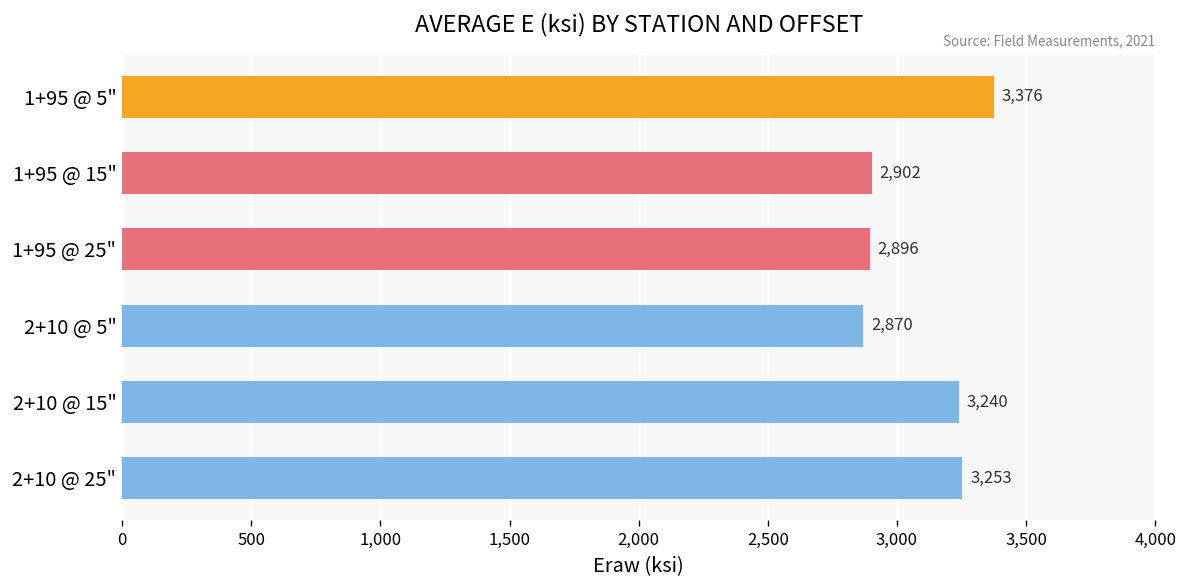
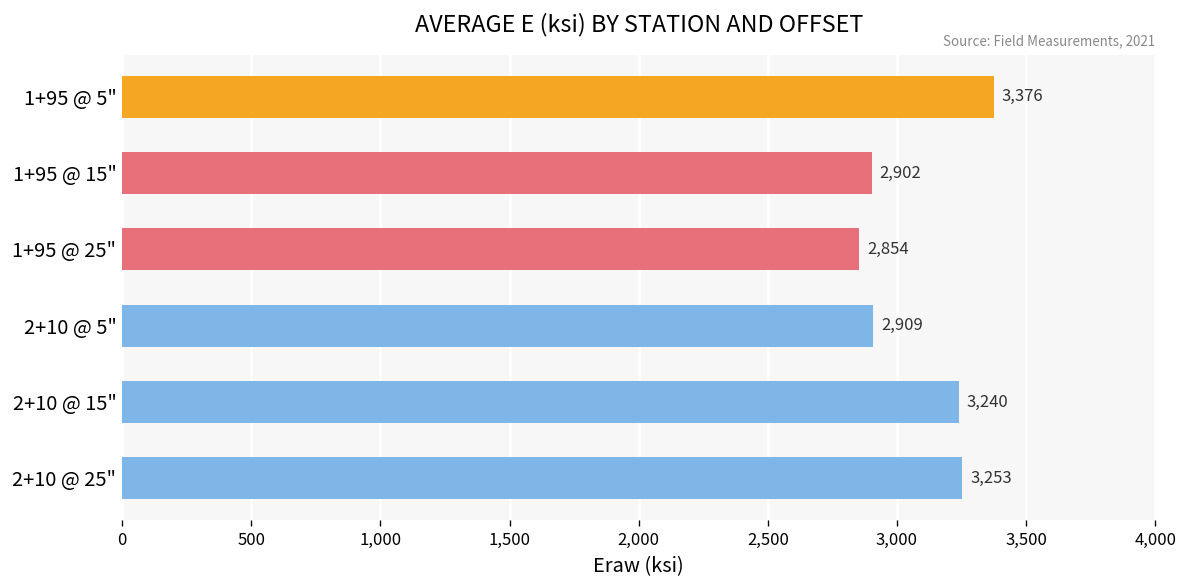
  {
    "1+95 @ 5\"": "3,376",
    "1+95 @ 15\"": "2,902",
-   "1+95 @ 25\"": "2,896",
-   "2+10 @ 5\"": "2,870",
+   "1+95 @ 25\"": "2,854",
+   "2+10 @ 5\"": "2,909",
    "2+10 @ 15\"": "3,240",
    "2+10 @ 25\"": "3,253"
  }
